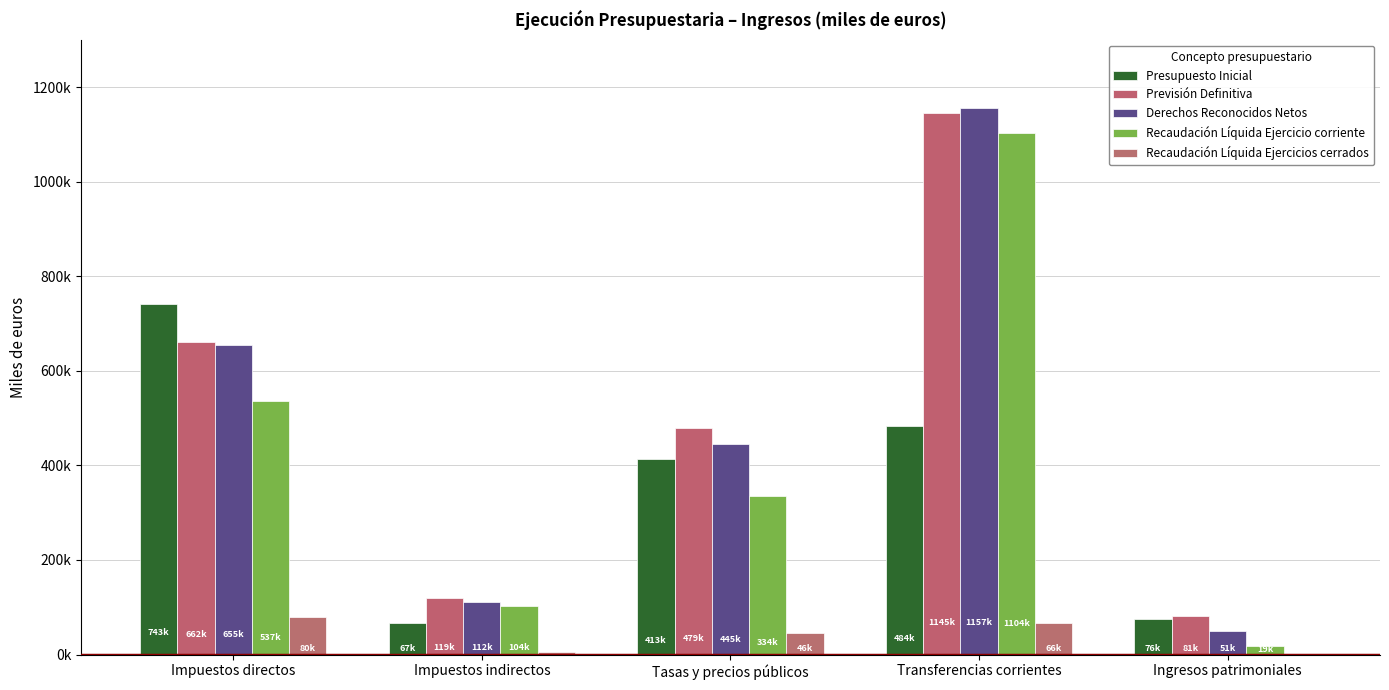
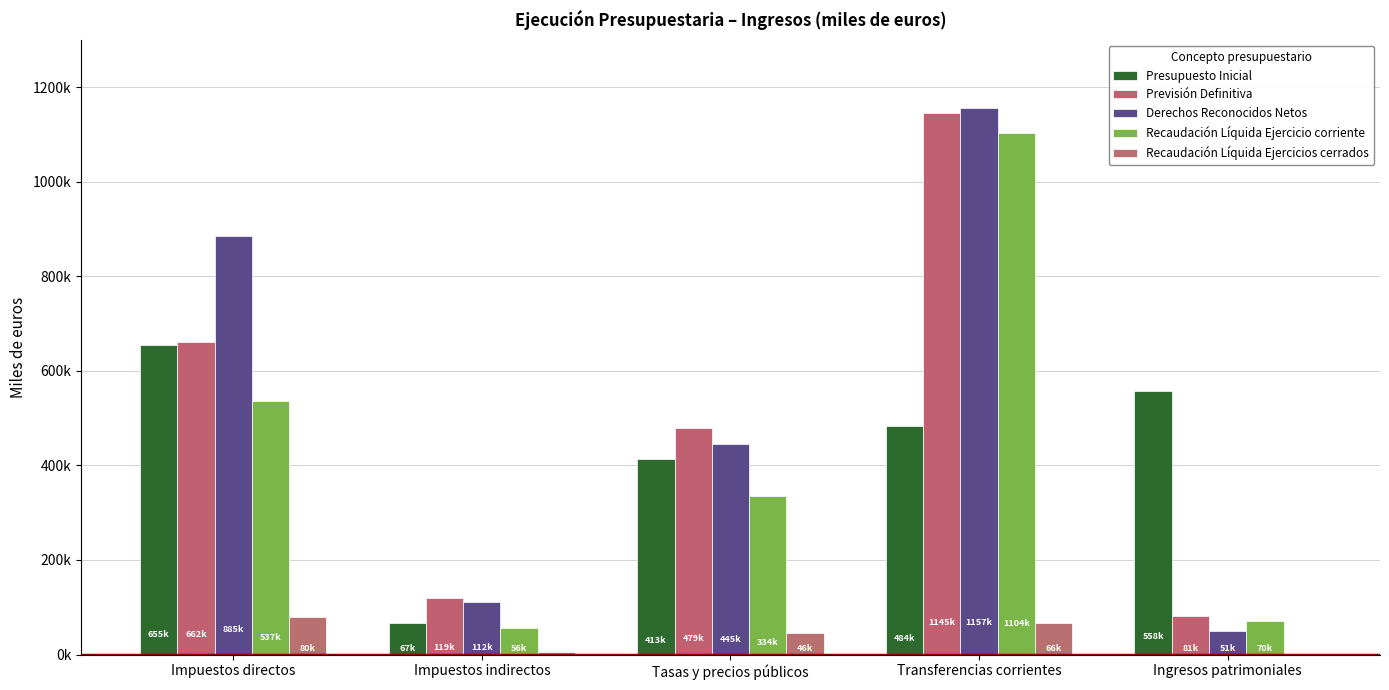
  {
    "Presupuesto Inicial": {
-     "Impuestos directos": "743k",
+     "Impuestos directos": "655k",
      "Impuestos indirectos": "67k",
      "Tasas y precios públicos": "413k",
      "Transferencias corrientes": "484k",
-     "Ingresos patrimoniales": "76k"
+     "Ingresos patrimoniales": "558k"
    },
    "Derechos Reconocidos Netos": {
-     "Impuestos directos": "655k",
+     "Impuestos directos": "885k",
      "Impuestos indirectos": "112k",
      "Tasas y precios públicos": "445k",
      "Transferencias corrientes": "1157k",
      "Ingresos patrimoniales": "51k"
    },
    "Recaudación Líquida Ejercicio corriente": {
      "Impuestos directos": "537k",
-     "Impuestos indirectos": "104k",
+     "Impuestos indirectos": "56k",
      "Tasas y precios públicos": "334k",
      "Transferencias corrientes": "1104k",
-     "Ingresos patrimoniales": "19k"
+     "Ingresos patrimoniales": "70k"
    }
  }
